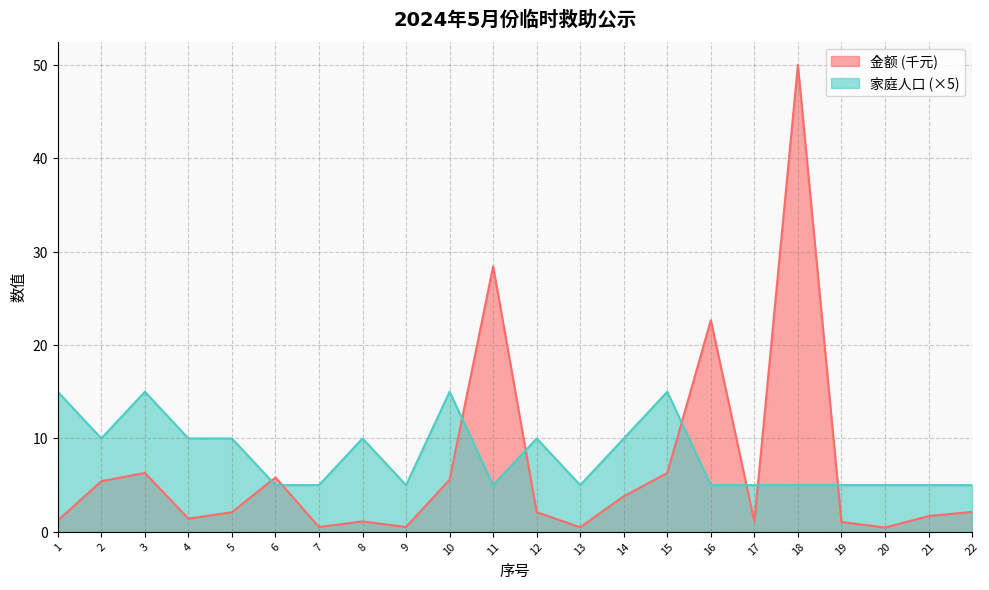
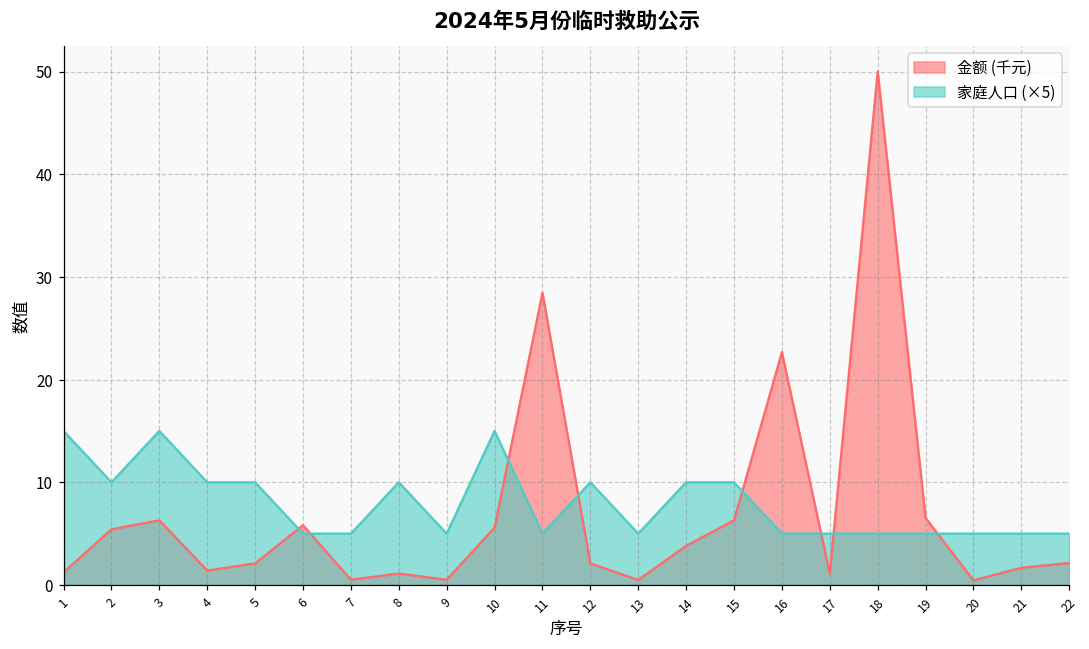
  {
    "金额 (千元)": {
      "1": 1,
      "2": 5,
      "3": 6,
      "4": 1,
      "5": 2,
      "6": 6,
      "7": 1,
      "8": 1,
      "9": 1,
      "10": 6,
      "11": 28,
      "12": 2,
      "13": 0,
      "14": 4,
      "15": 6,
      "16": 23,
      "17": 1,
      "18": 50,
-     "19": 1,
+     "19": 7,
      "20": 0,
      "21": 2,
      "22": 2
    },
    "家庭人口 (×5)": {
      "1": 15,
      "2": 10,
      "3": 15,
      "4": 10,
      "5": 10,
      "6": 5,
      "7": 5,
      "8": 10,
      "9": 5,
      "10": 15,
      "11": 5,
      "12": 10,
      "13": 5,
      "14": 10,
-     "15": 15,
+     "15": 10,
      "16": 5,
      "17": 5,
      "18": 5,
      "19": 5,
      "20": 5,
      "21": 5,
      "22": 5
    }
  }
